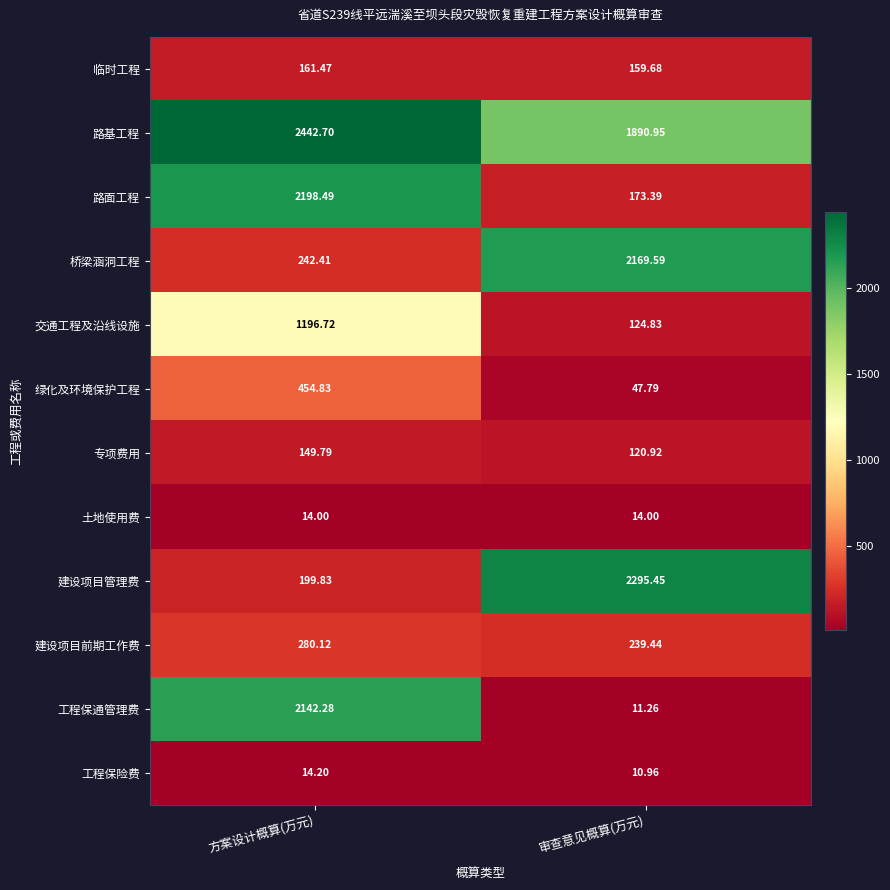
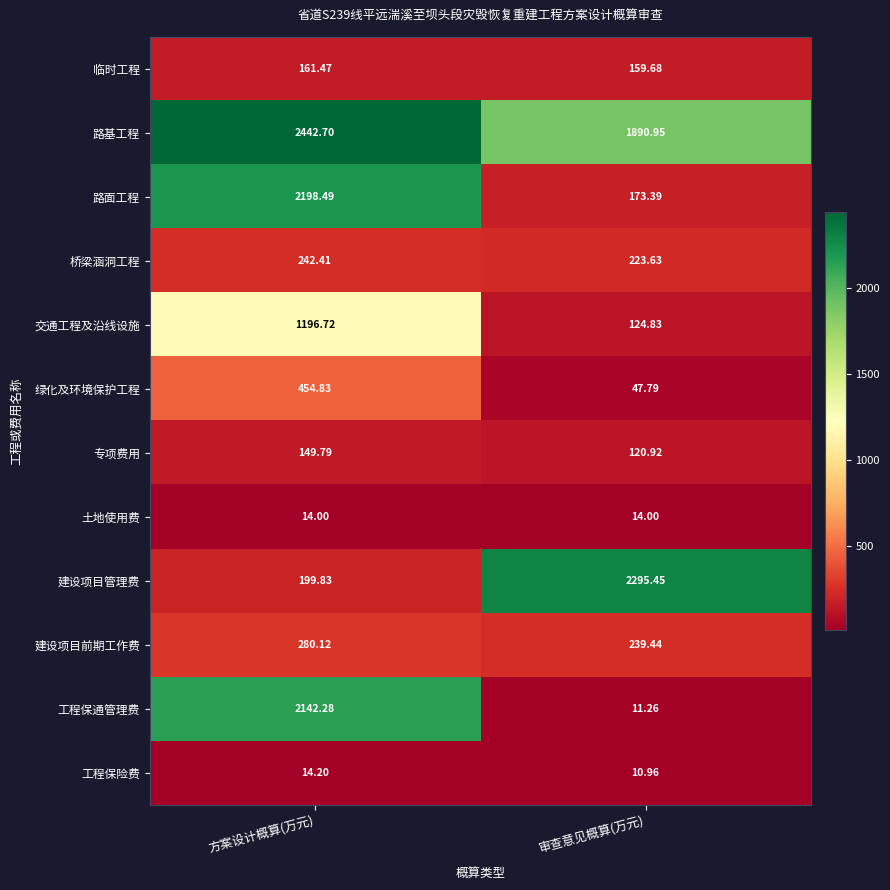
  {
    "临时工程": {
      "方案设计概算(万元)": 161.47,
      "审查意见概算(万元)": 159.68
    },
    "路基工程": {
      "方案设计概算(万元)": 2442.70,
      "审查意见概算(万元)": 1890.95
    },
    "路面工程": {
      "方案设计概算(万元)": 2198.49,
      "审查意见概算(万元)": 173.39
    },
    "桥梁涵洞工程": {
      "方案设计概算(万元)": 242.41,
-     "审查意见概算(万元)": 2169.59
+     "审查意见概算(万元)": 223.63
    },
    "交通工程及沿线设施": {
      "方案设计概算(万元)": 1196.72,
      "审查意见概算(万元)": 124.83
    },
    "绿化及环境保护工程": {
      "方案设计概算(万元)": 454.83,
      "审查意见概算(万元)": 47.79
    },
    "专项费用": {
      "方案设计概算(万元)": 149.79,
      "审查意见概算(万元)": 120.92
    },
    "土地使用费": {
      "方案设计概算(万元)": 14.00,
      "审查意见概算(万元)": 14.00
    },
    "建设项目管理费": {
      "方案设计概算(万元)": 199.83,
      "审查意见概算(万元)": 2295.45
    },
    "建设项目前期工作费": {
      "方案设计概算(万元)": 280.12,
      "审查意见概算(万元)": 239.44
    },
    "工程保通管理费": {
      "方案设计概算(万元)": 2142.28,
      "审查意见概算(万元)": 11.26
    },
    "工程保险费": {
      "方案设计概算(万元)": 14.20,
      "审查意见概算(万元)": 10.96
    }
  }
